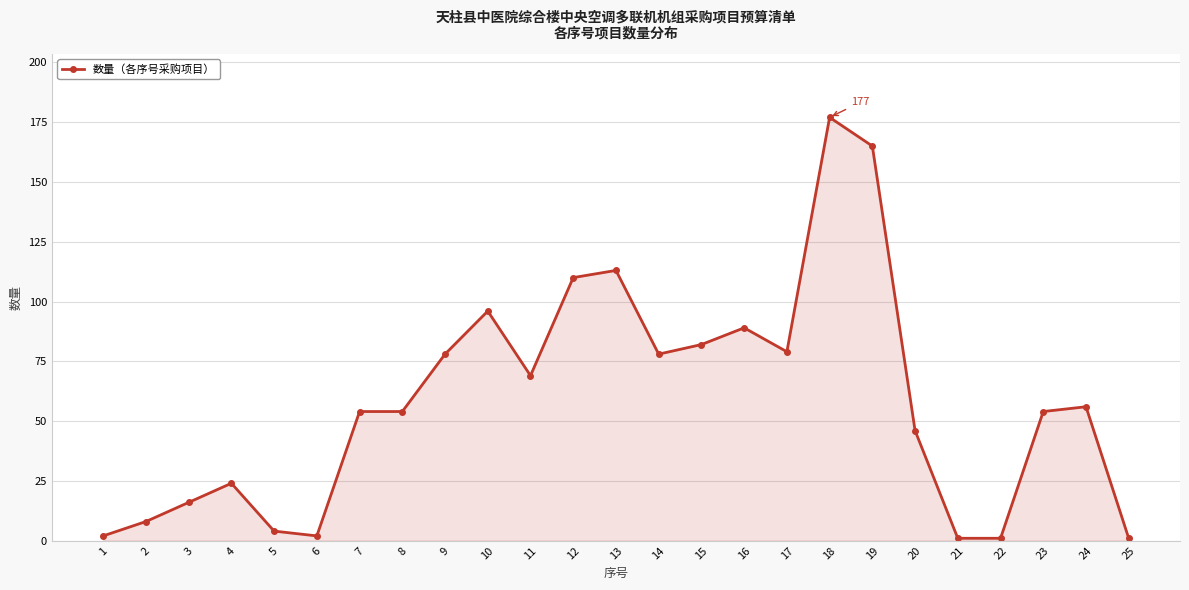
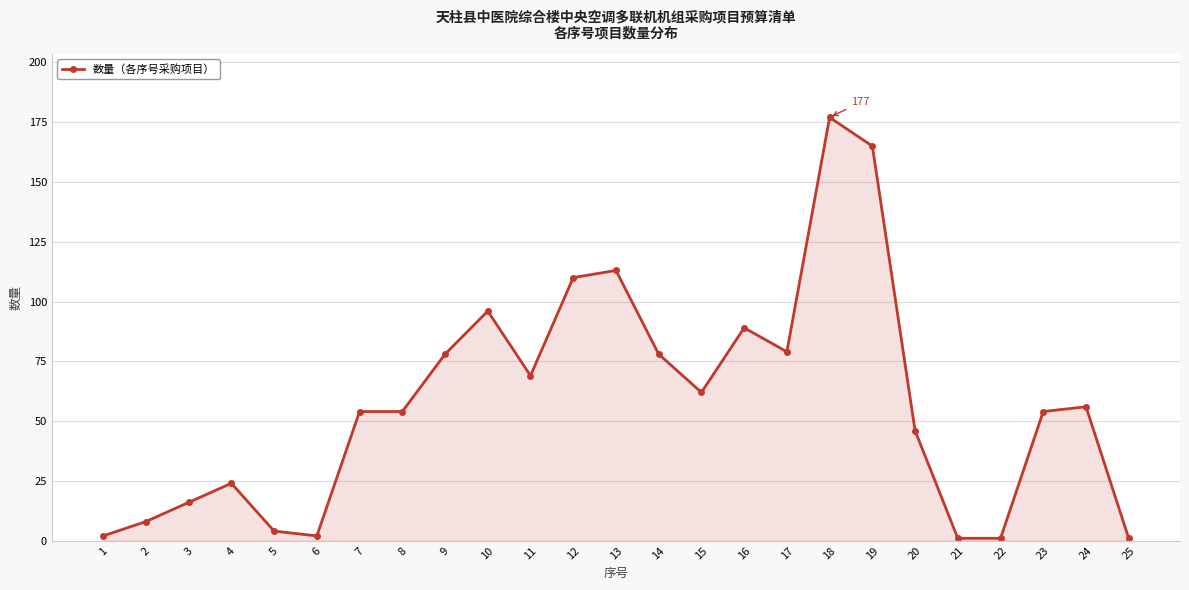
  {
    "1": 2,
    "2": 8,
    "3": 16,
    "4": 24,
    "5": 4,
    "6": 2,
    "7": 54,
    "8": 54,
    "9": 78,
    "10": 96,
    "11": 69,
    "12": 110,
    "13": 113,
    "14": 78,
-   "15": 82,
+   "15": 62,
    "16": 89,
    "17": 79,
    "19": 165,
    "20": 46,
    "21": 1,
    "22": 1,
    "23": 54,
    "24": 56,
    "25": 1
  }
